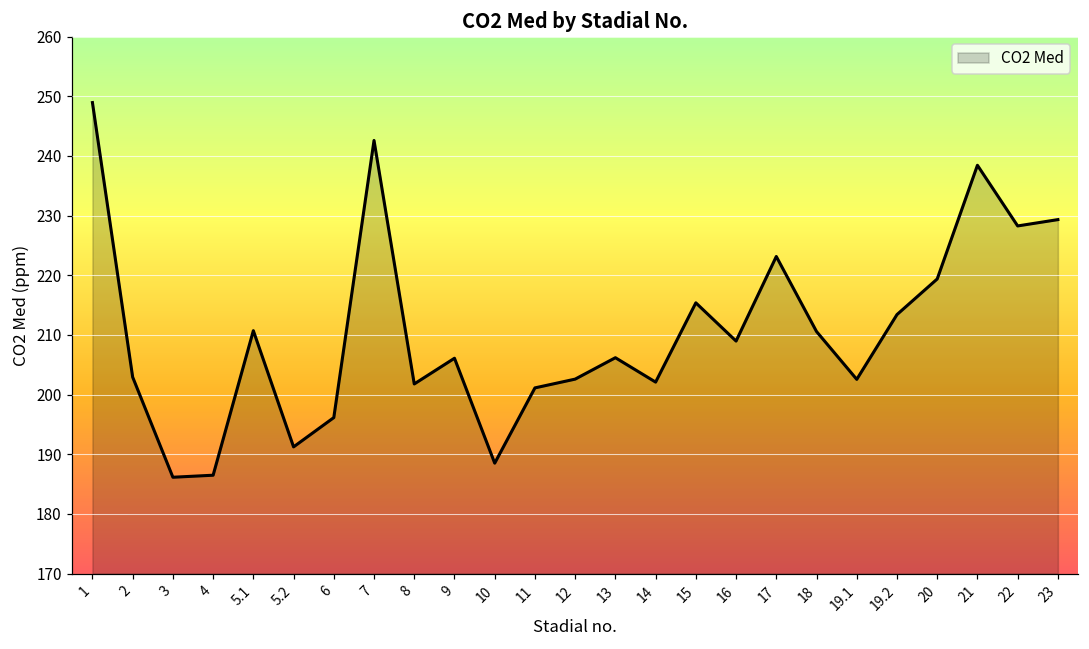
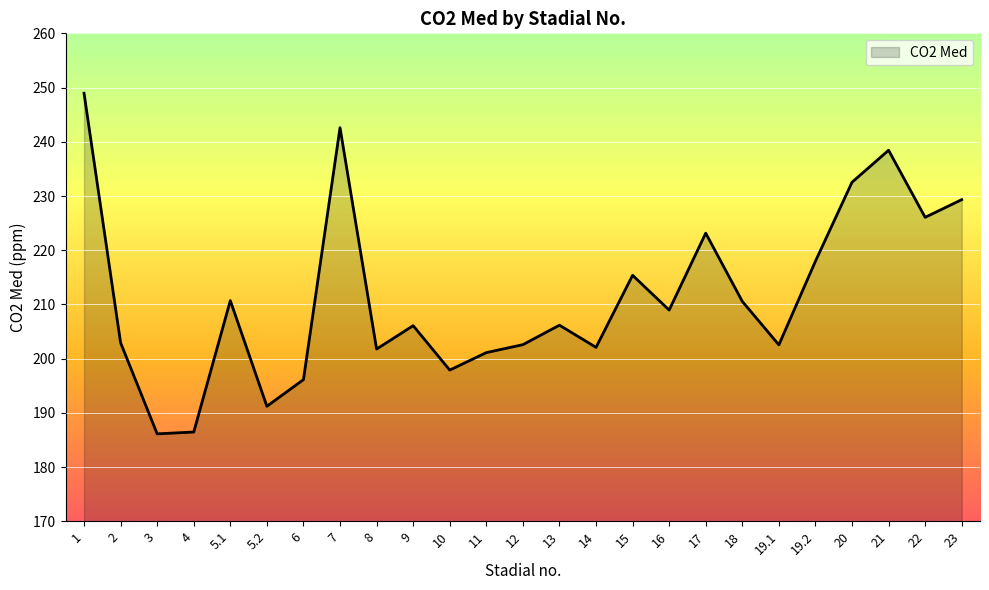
  {
    "1": 249,
    "2": 203,
    "3": 186,
    "4": 186,
    "5.1": 211,
    "5.2": 191,
    "6": 196,
    "7": 243,
    "8": 202,
    "9": 206,
-   "10": 189,
+   "10": 198,
    "11": 201,
    "12": 203,
    "13": 206,
    "14": 202,
    "15": 215,
    "16": 209,
    "17": 223,
    "18": 211,
    "19.1": 203,
-   "19.2": 213,
-   "20": 219,
+   "19.2": 218,
+   "20": 233,
    "21": 238,
-   "22": 228,
+   "22": 226,
    "23": 229
  }
